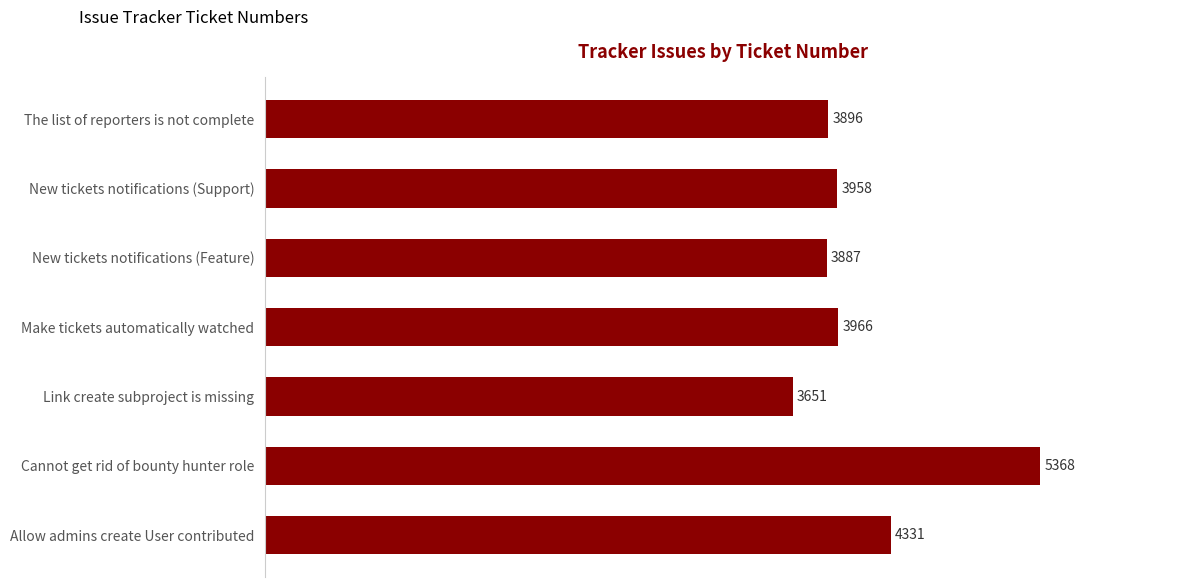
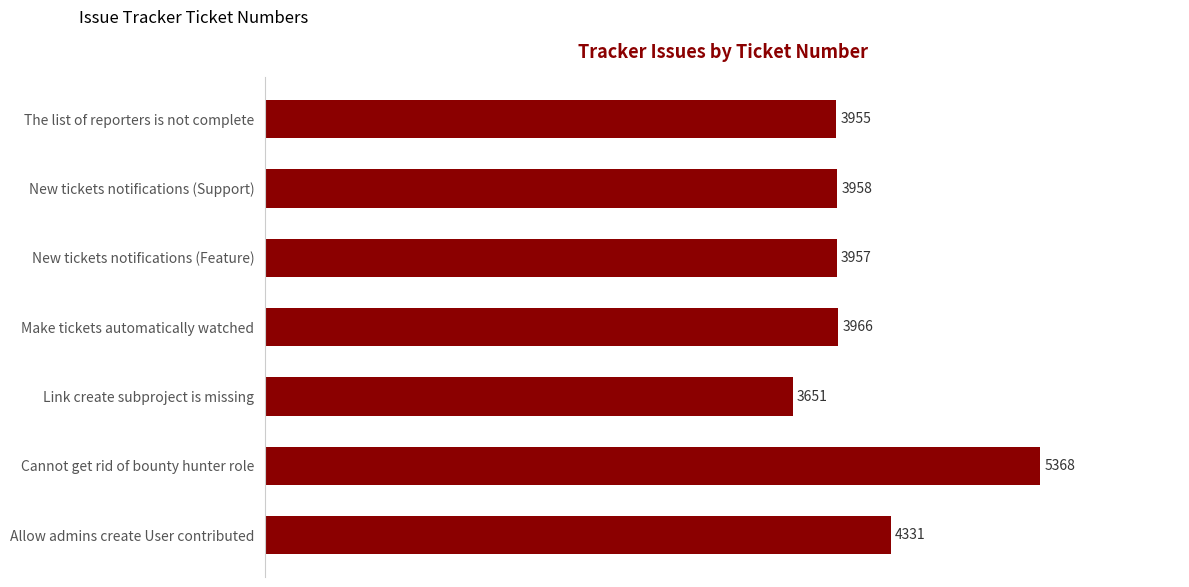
  {
-   "The list of reporters is not complete": 3896,
+   "The list of reporters is not complete": 3955,
    "New tickets notifications (Support)": 3958,
-   "New tickets notifications (Feature)": 3887,
+   "New tickets notifications (Feature)": 3957,
    "Make tickets automatically watched": 3966,
    "Link create subproject is missing": 3651,
    "Cannot get rid of bounty hunter role": 5368,
    "Allow admins create User contributed": 4331
  }
